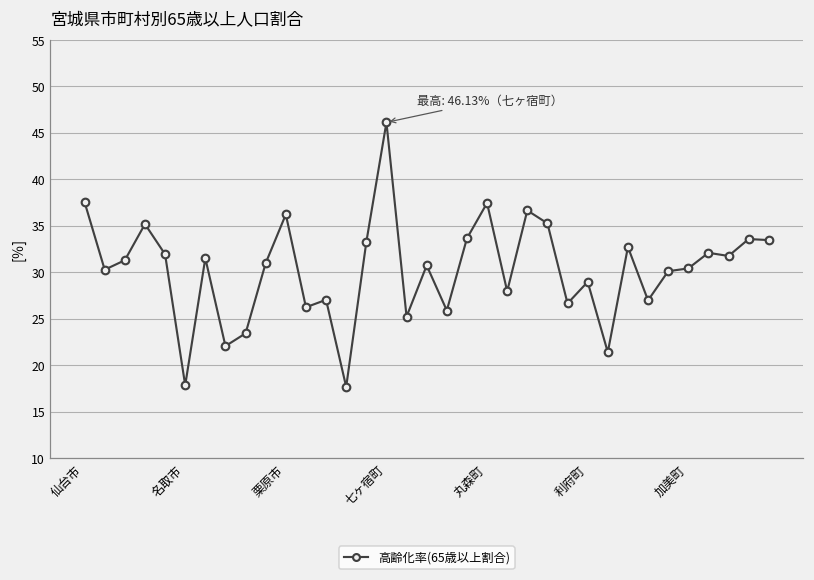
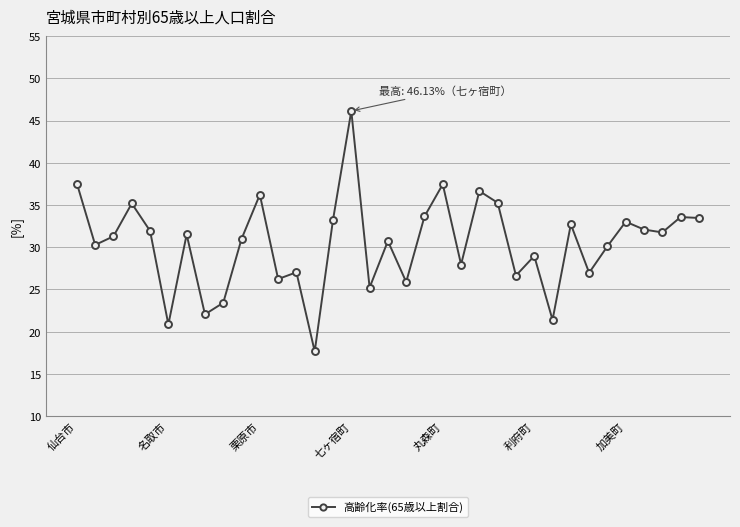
  {
    "仙台市": 38,
-   "名取市": 18,
+   "名取市": 21,
    "栗原市": 36,
    "丸森町": 37,
    "利府町": 29,
-   "加美町": 30
+   "加美町": 33
  }
